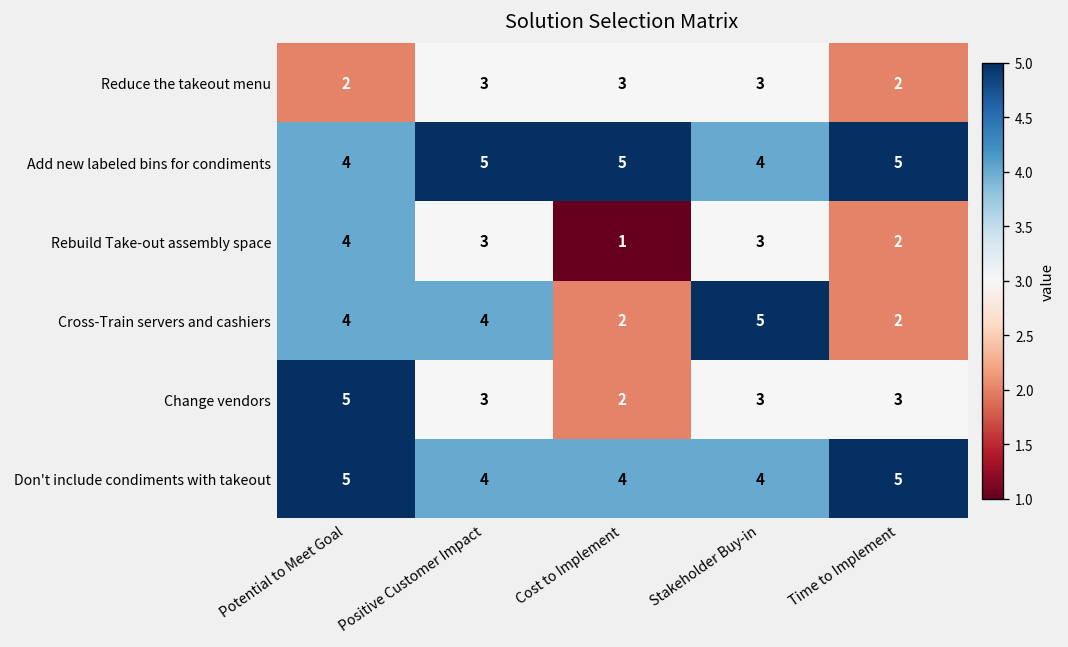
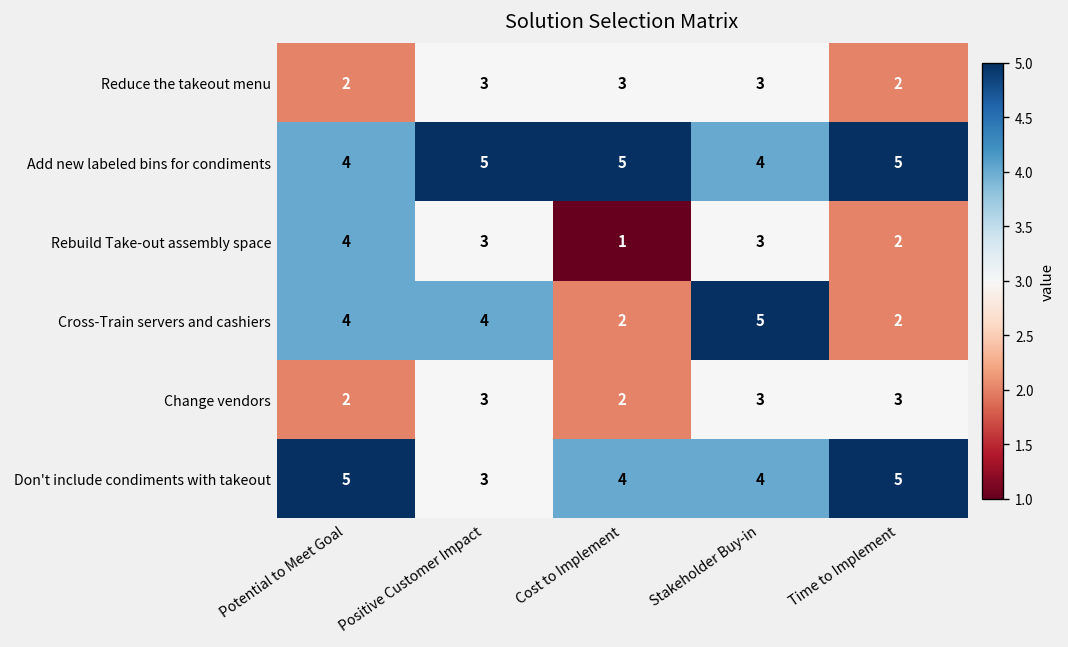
  {
    "Reduce the takeout menu": {
      "Potential to Meet Goal": 2,
      "Positive Customer Impact": 3,
      "Cost to Implement": 3,
      "Stakeholder Buy-in": 3,
      "Time to Implement": 2
    },
    "Add new labeled bins for condiments": {
      "Potential to Meet Goal": 4,
      "Positive Customer Impact": 5,
      "Cost to Implement": 5,
      "Stakeholder Buy-in": 4,
      "Time to Implement": 5
    },
    "Rebuild Take-out assembly space": {
      "Potential to Meet Goal": 4,
      "Positive Customer Impact": 3,
      "Cost to Implement": 1,
      "Stakeholder Buy-in": 3,
      "Time to Implement": 2
    },
    "Cross-Train servers and cashiers": {
      "Potential to Meet Goal": 4,
      "Positive Customer Impact": 4,
      "Cost to Implement": 2,
      "Stakeholder Buy-in": 5,
      "Time to Implement": 2
    },
    "Change vendors": {
-     "Potential to Meet Goal": 5,
+     "Potential to Meet Goal": 2,
      "Positive Customer Impact": 3,
      "Cost to Implement": 2,
      "Stakeholder Buy-in": 3,
      "Time to Implement": 3
    },
    "Don't include condiments with takeout": {
      "Potential to Meet Goal": 5,
-     "Positive Customer Impact": 4,
+     "Positive Customer Impact": 3,
      "Cost to Implement": 4,
      "Stakeholder Buy-in": 4,
      "Time to Implement": 5
    }
  }
